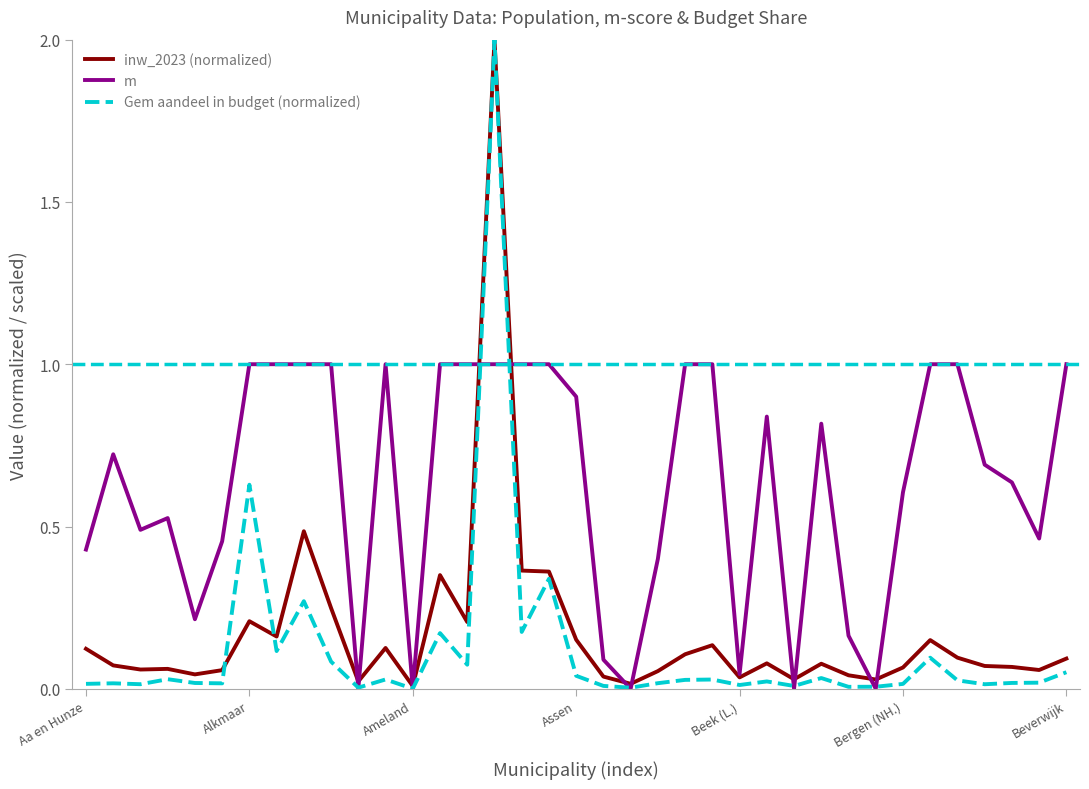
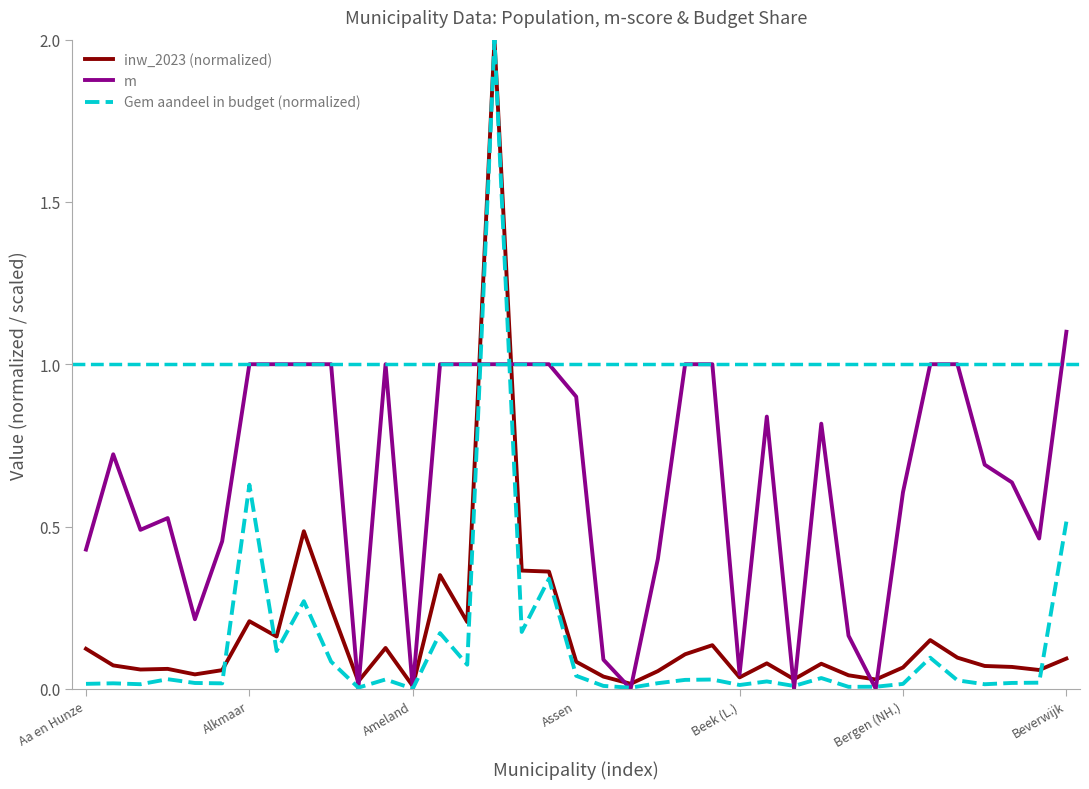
  {
    "inw_2023 (normalized)": {
      "Aa en Hunze": 0.12,
      "Alkmaar": 0.21,
      "Ameland": 0.01,
-     "Assen": 0.15,
+     "Assen": 0.08,
      "Beek (L.)": 0.04,
      "Bergen (NH.)": 0.07,
      "Beverwijk": 0.09
    },
    "m": {
      "Aa en Hunze": 0.43,
      "Alkmaar": 1.0,
      "Assen": 0.9,
      "Beek (L.)": 0.05,
      "Bergen (NH.)": 0.6,
-     "Beverwijk": 1.0
+     "Beverwijk": 1.1
    },
    "Gem aandeel in budget (normalized)": {
      "Aa en Hunze": 0.02,
      "Alkmaar": 0.63,
      "Assen": 0.04,
      "Beek (L.)": 0.01,
      "Bergen (NH.)": 0.02,
-     "Beverwijk": 0.05
+     "Beverwijk": 0.52
    }
  }
